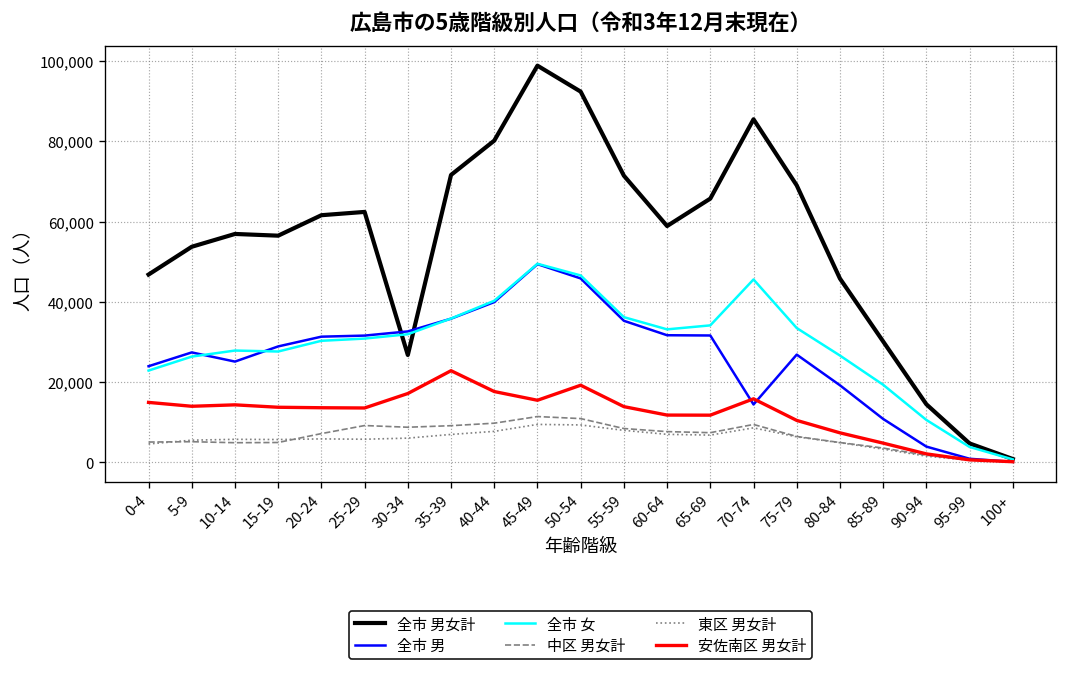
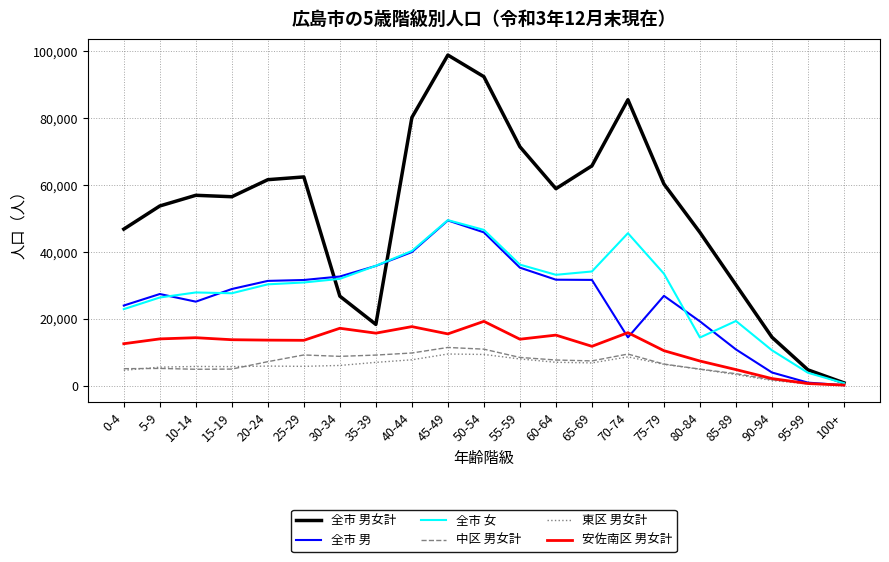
  {
    "全市 男女計": {
      "0-4": "47,000",
      "5-9": "54,000",
      "10-14": "57,000",
      "15-19": "56,000",
      "20-24": "62,000",
      "25-29": "62,000",
      "30-34": "27,000",
-     "35-39": "72,000",
+     "35-39": "18,000",
      "40-44": "80,000",
      "45-49": "99,000",
      "50-54": "92,000",
      "55-59": "71,000",
      "60-64": "59,000",
      "65-69": "66,000",
      "70-74": "86,000",
-     "75-79": "69,000",
+     "75-79": "60,000",
      "80-84": "46,000",
      "85-89": "30,000",
      "90-94": "14,000",
      "95-99": "5,000"
    },
    "全市 男": {
      "0-4": "24,000",
      "5-9": "27,000",
      "10-14": "25,000",
      "15-19": "29,000",
      "20-24": "31,000",
      "55-59": "35,000",
      "60-64": "32,000",
      "65-69": "32,000",
      "70-74": "14,000",
      "75-79": "27,000",
      "80-84": "19,000",
      "85-89": "11,000",
      "90-94": "4,000"
    },
    "全市 女": {
      "0-4": "23,000",
      "5-9": "26,000",
      "10-14": "28,000",
      "15-19": "28,000",
      "20-24": "30,000",
      "55-59": "36,000",
      "60-64": "33,000",
      "65-69": "34,000",
      "70-74": "46,000",
      "75-79": "33,000",
-     "80-84": "27,000",
+     "80-84": "14,000",
      "85-89": "19,000",
      "90-94": "11,000",
      "95-99": "4,000"
    },
    "安佐南区 男女計": {
-     "0-4": "15,000",
+     "0-4": "13,000",
      "5-9": "14,000",
      "10-14": "14,000",
      "15-19": "14,000",
      "20-24": "14,000",
      "25-29": "14,000",
      "30-34": "17,000",
-     "35-39": "23,000",
+     "35-39": "16,000",
      "40-44": "18,000",
      "45-49": "15,000",
      "50-54": "19,000",
      "55-59": "14,000",
-     "60-64": "12,000",
+     "60-64": "15,000",
      "65-69": "12,000",
      "70-74": "16,000",
      "75-79": "10,000",
      "80-84": "7,000",
      "85-89": "5,000"
    }
  }
